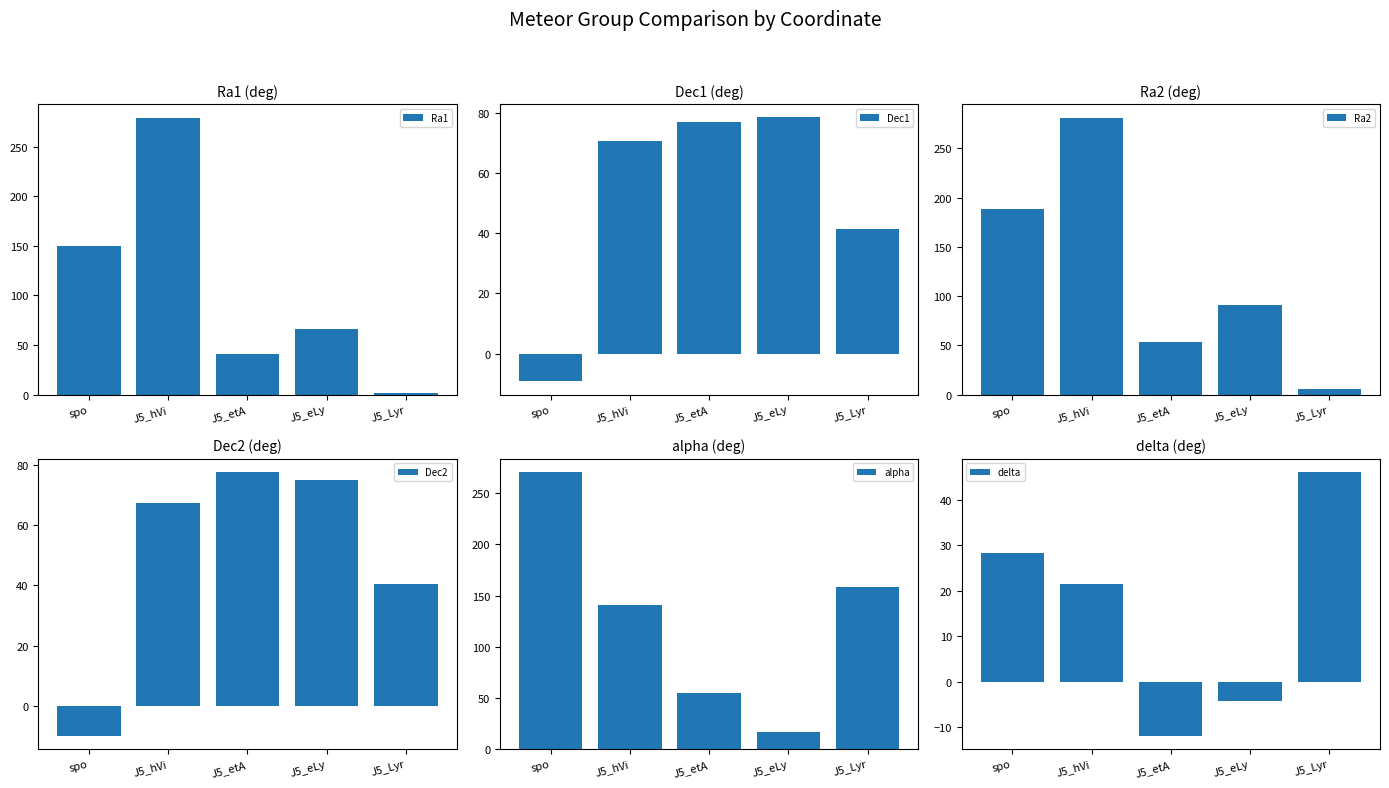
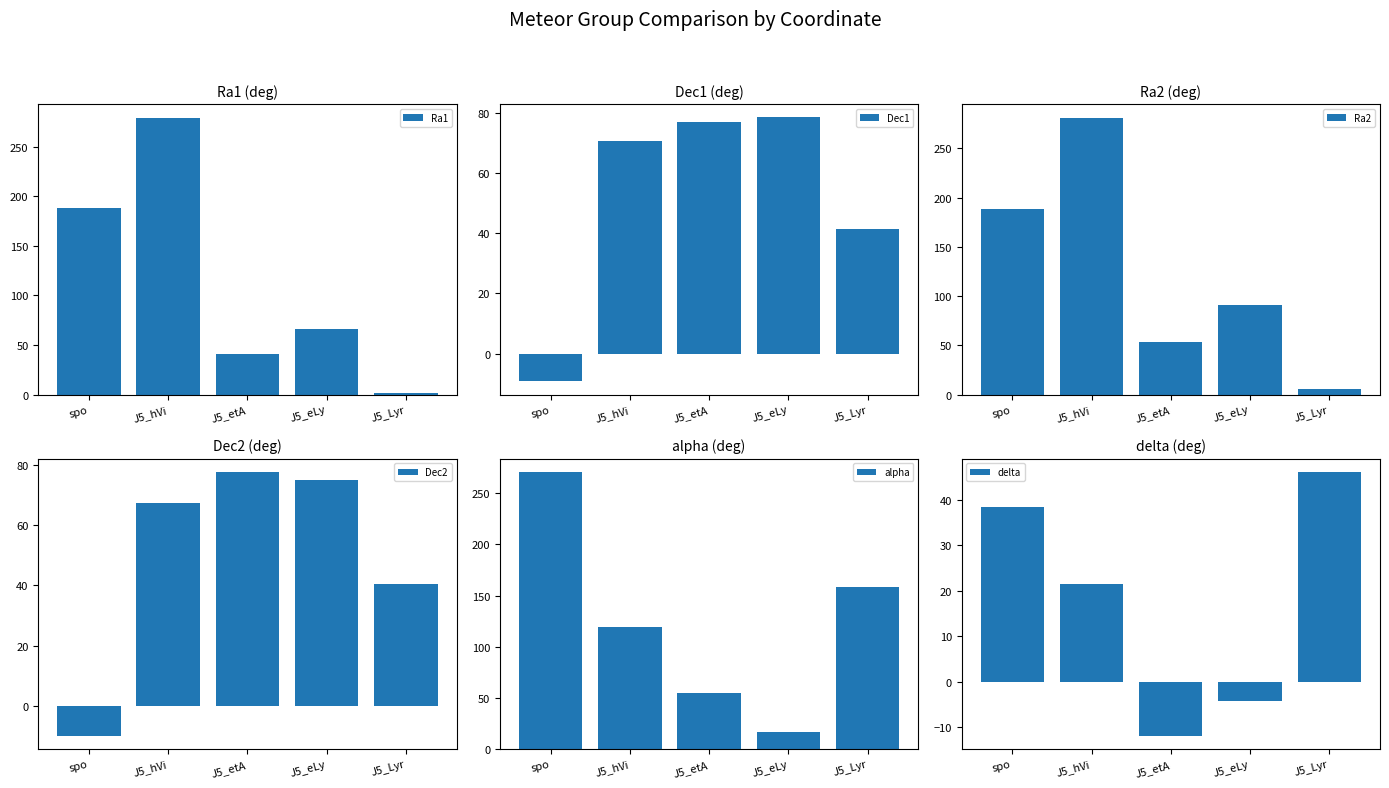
  {
    "Ra1 (deg)": {
-     "spo": 150,
+     "spo": 190,
      "J5_hVi": 280,
      "J5_etA": 40,
      "J5_eLy": 70
    },
    "Dec1 (deg)": {
      "spo": -9,
      "J5_hVi": 71,
      "J5_etA": 77,
      "J5_eLy": 79,
      "J5_Lyr": 41
    },
    "Ra2 (deg)": {
      "spo": 190,
      "J5_hVi": 280,
      "J5_etA": 50,
      "J5_eLy": 90,
      "J5_Lyr": 10
    },
    "Dec2 (deg)": {
      "spo": -10,
      "J5_hVi": 68,
      "J5_etA": 78,
      "J5_eLy": 75,
      "J5_Lyr": 41
    },
    "alpha (deg)": {
      "spo": 270,
-     "J5_hVi": 141,
+     "J5_hVi": 119,
      "J5_etA": 55,
      "J5_eLy": 17,
      "J5_Lyr": 158
    },
    "delta (deg)": {
-     "spo": 28,
+     "spo": 38,
      "J5_hVi": 21,
      "J5_etA": -12,
      "J5_eLy": -4,
      "J5_Lyr": 46
    }
  }
